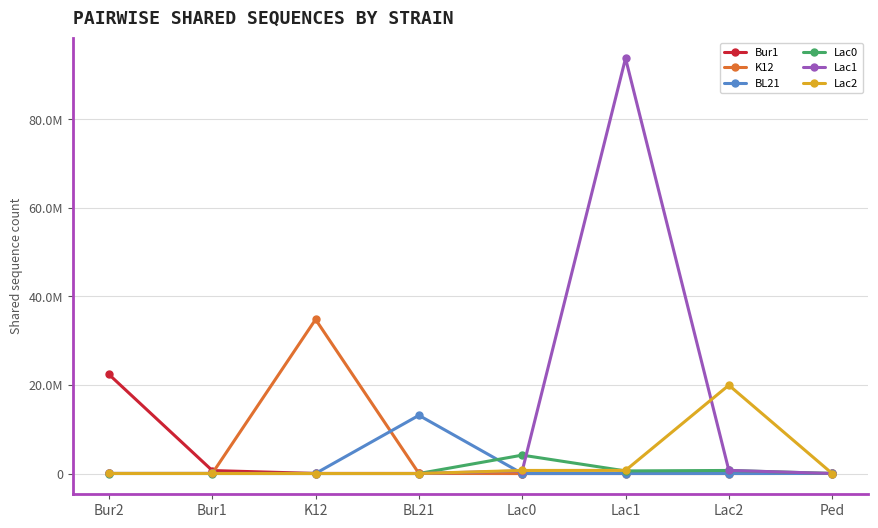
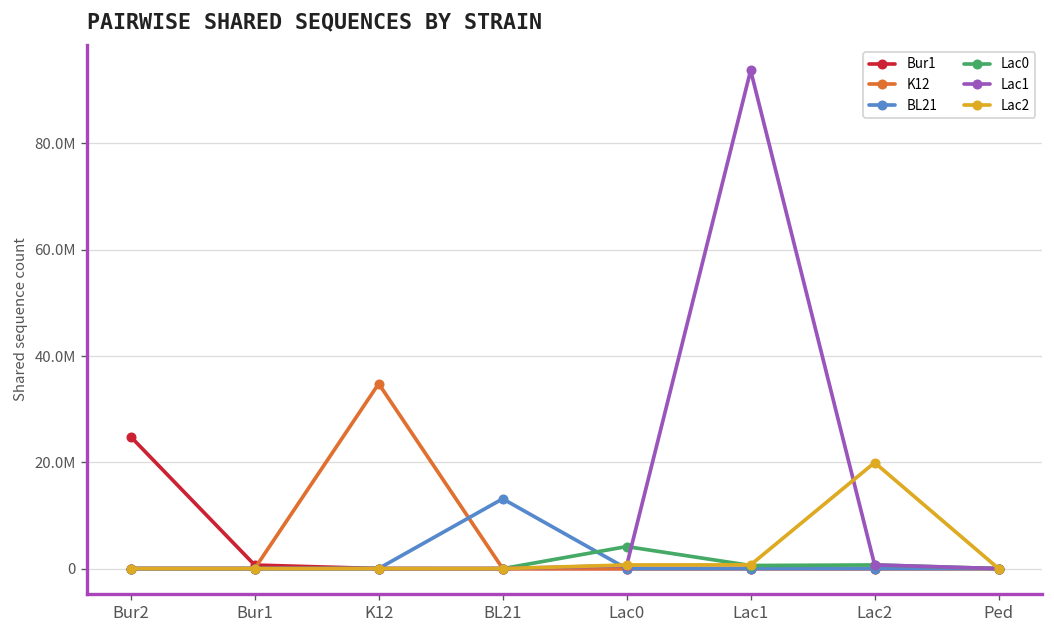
  {
    "Bur1": {
-     "Bur2": 22000000,
+     "Bur2": 25000000,
      "Bur1": 1000000
    },
    "BL21": {
      "BL21": 13000000
    },
    "Lac0": {
      "Lac0": 4000000
    },
    "Lac1": {
      "Lac1": 94000000
    }
  }
